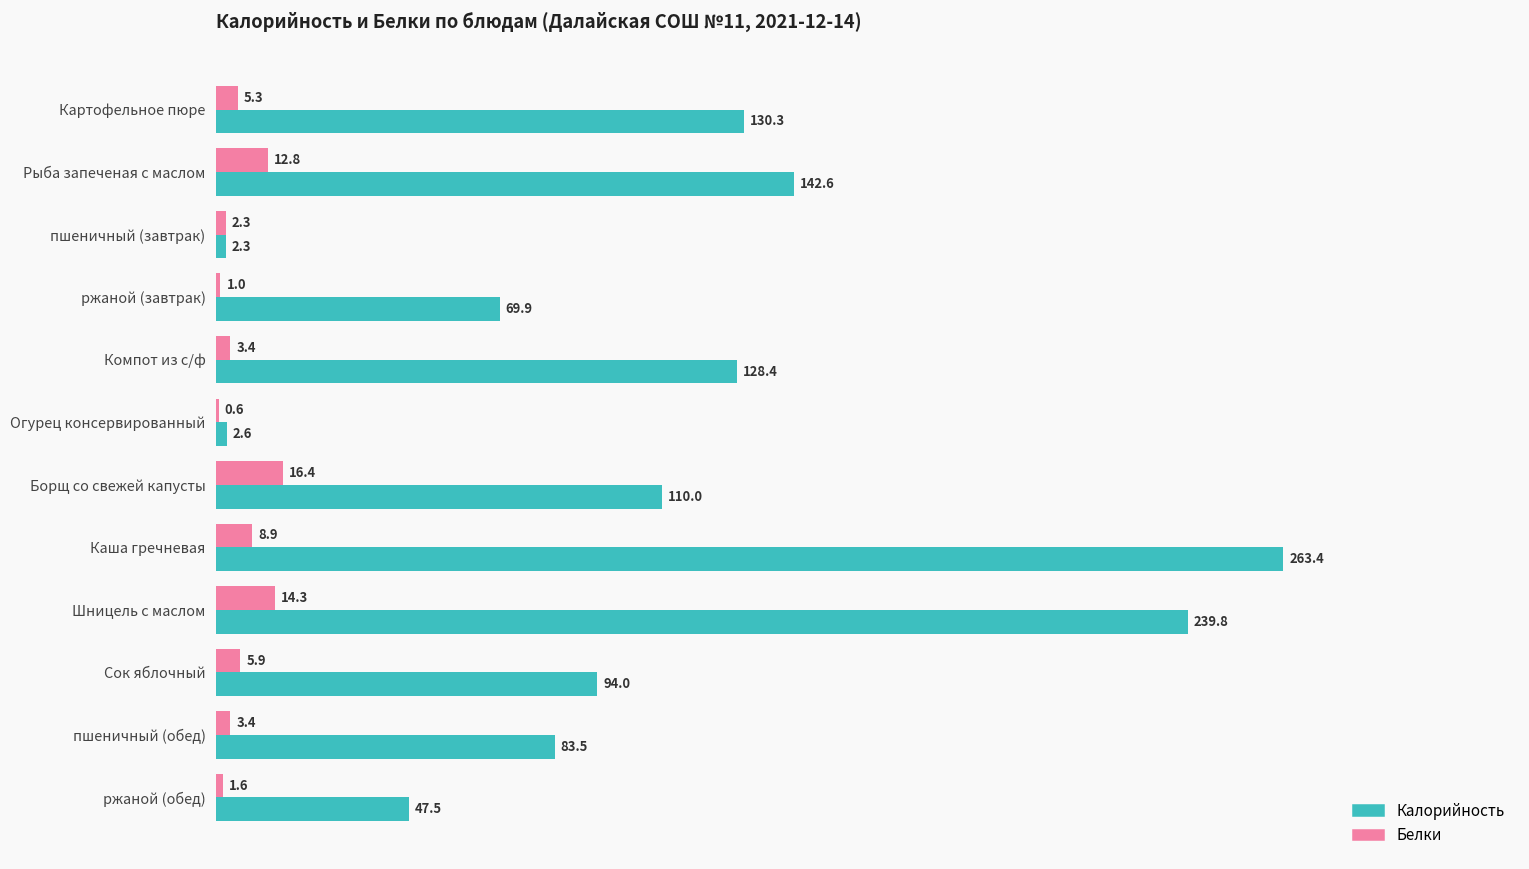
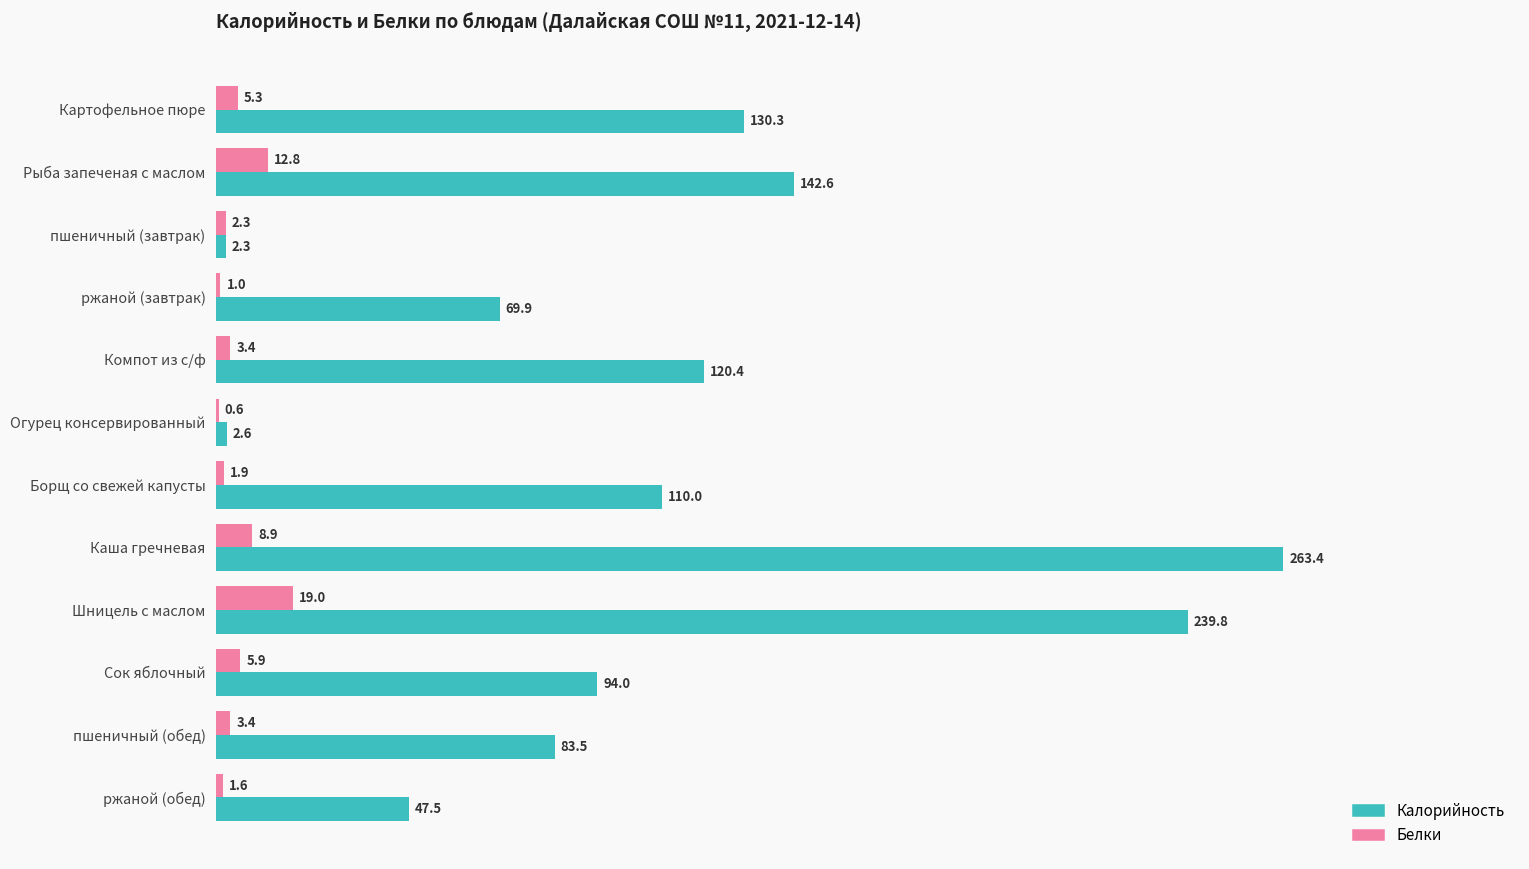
  {
    "Калорийность": {
      "Картофельное пюре": 130.3,
      "Рыба запеченая с маслом": 142.6,
      "пшеничный (завтрак)": 2.3,
      "ржаной (завтрак)": 69.9,
-     "Компот из с/ф": 128.4,
+     "Компот из с/ф": 120.4,
      "Огурец консервированный": 2.6,
      "Борщ со свежей капусты": 110.0,
      "Каша гречневая": 263.4,
      "Шницель с маслом": 239.8,
      "Сок яблочный": 94.0,
      "пшеничный (обед)": 83.5,
      "ржаной (обед)": 47.5
    },
    "Белки": {
      "Картофельное пюре": 5.3,
      "Рыба запеченая с маслом": 12.8,
      "пшеничный (завтрак)": 2.3,
      "ржаной (завтрак)": 1.0,
      "Компот из с/ф": 3.4,
      "Огурец консервированный": 0.6,
-     "Борщ со свежей капусты": 16.4,
+     "Борщ со свежей капусты": 1.9,
      "Каша гречневая": 8.9,
-     "Шницель с маслом": 14.3,
+     "Шницель с маслом": 19.0,
      "Сок яблочный": 5.9,
      "пшеничный (обед)": 3.4,
      "ржаной (обед)": 1.6
    }
  }
